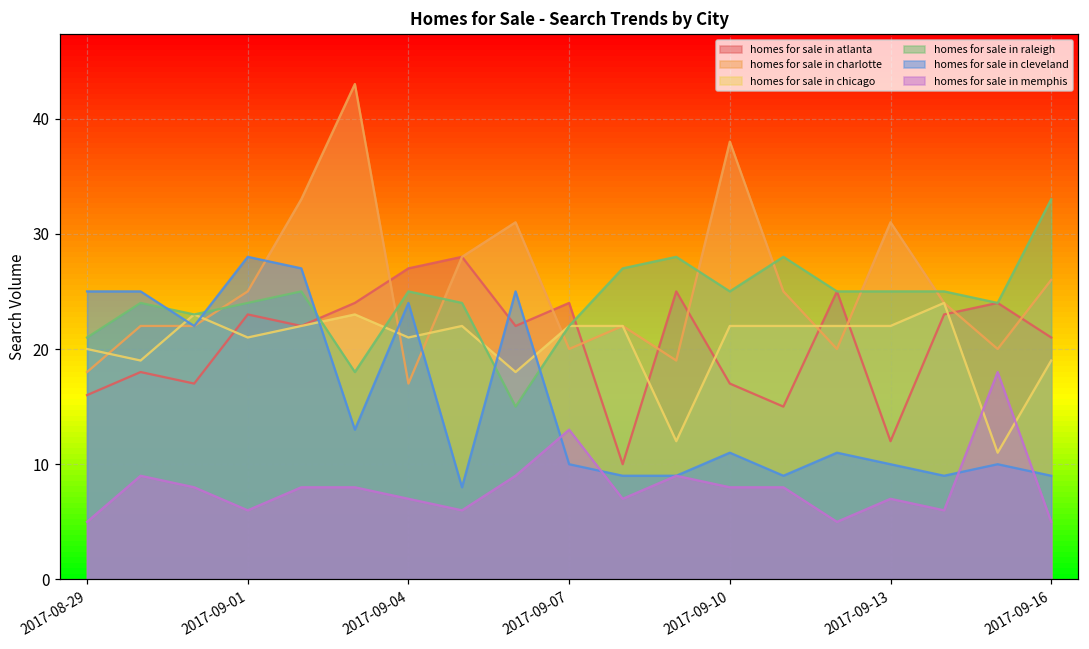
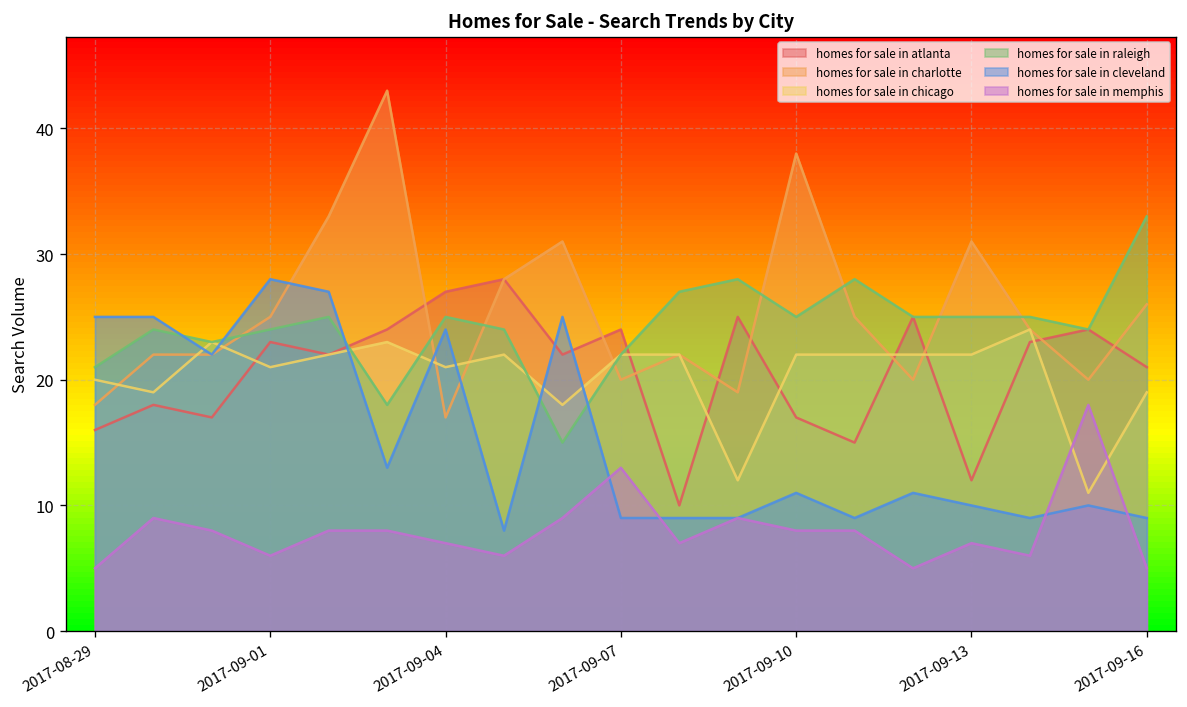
  {
    "homes for sale in raleigh": {
      "2017-08-29": 21,
      "2017-09-01": 24,
      "2017-09-04": 25,
      "2017-09-10": 25,
      "2017-09-13": 25,
      "2017-09-16": 33
    },
    "homes for sale in cleveland": {
      "2017-08-29": 25,
      "2017-09-01": 28,
      "2017-09-04": 24,
-     "2017-09-07": 10,
+     "2017-09-07": 9,
      "2017-09-10": 11,
      "2017-09-13": 10,
      "2017-09-16": 9
    },
    "homes for sale in memphis": {
      "2017-08-29": 5,
      "2017-09-01": 6,
      "2017-09-04": 7,
      "2017-09-07": 13,
      "2017-09-10": 8,
      "2017-09-13": 7,
      "2017-09-16": 5
    }
  }
